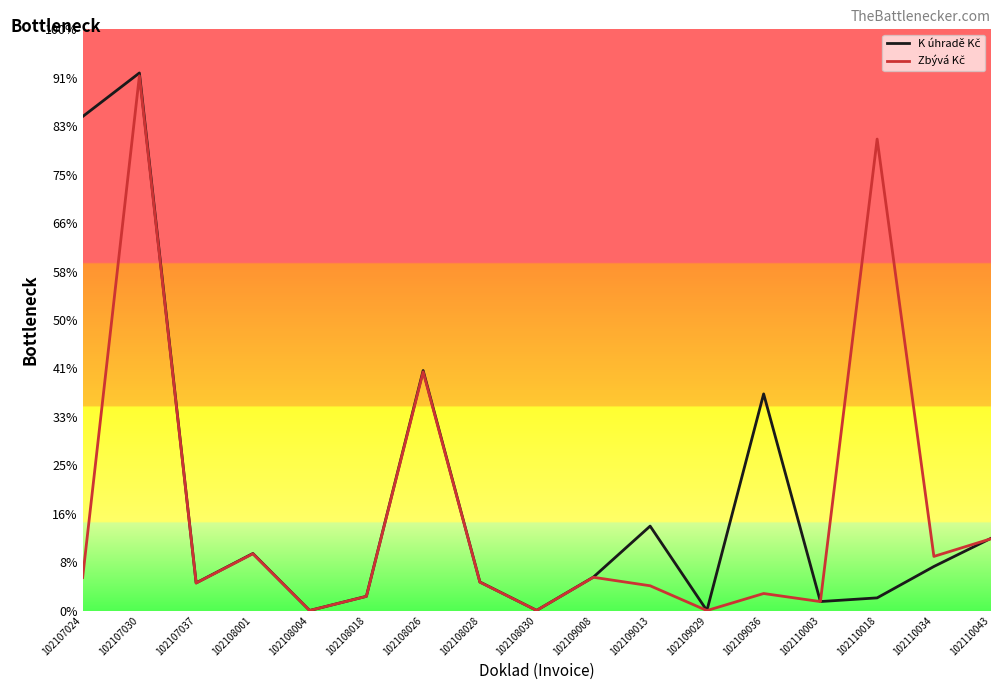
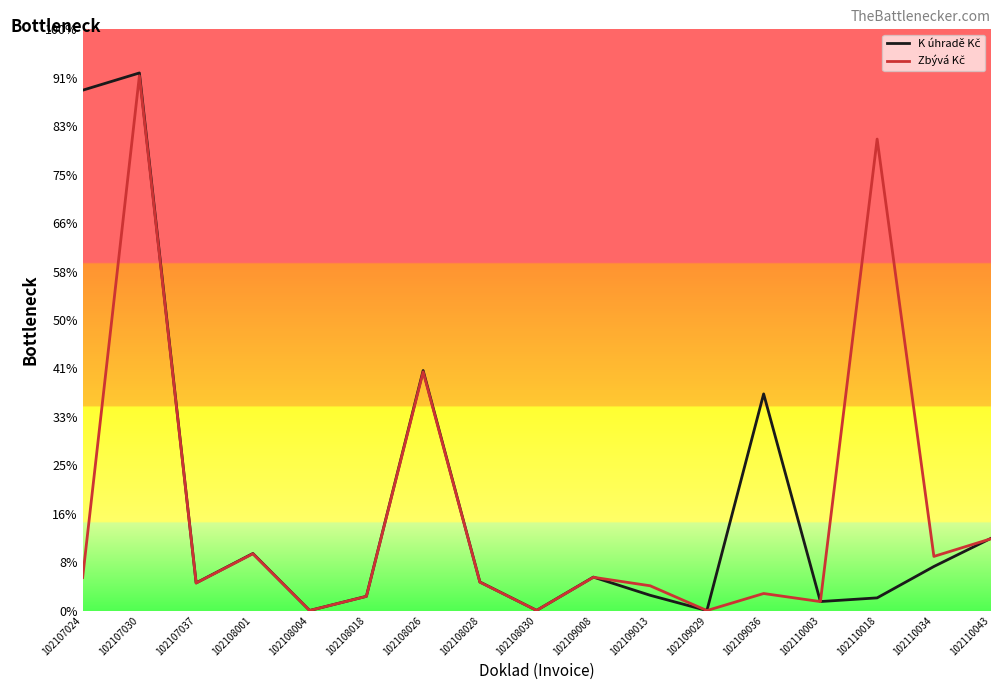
  {
    "K úhradě Kč": {
-     "102107024": "85%",
+     "102107024": "90%",
      "102107030": "92%",
-     "102109013": "15%",
+     "102109013": "3%",
      "102109036": "37%",
      "102110018": "2%",
      "102110034": "8%"
    },
    "Zbývá Kč": {
      "102107024": "6%",
      "102107030": "92%",
      "102109013": "4%",
      "102109036": "3%",
      "102110018": "81%",
      "102110034": "9%"
    }
  }
